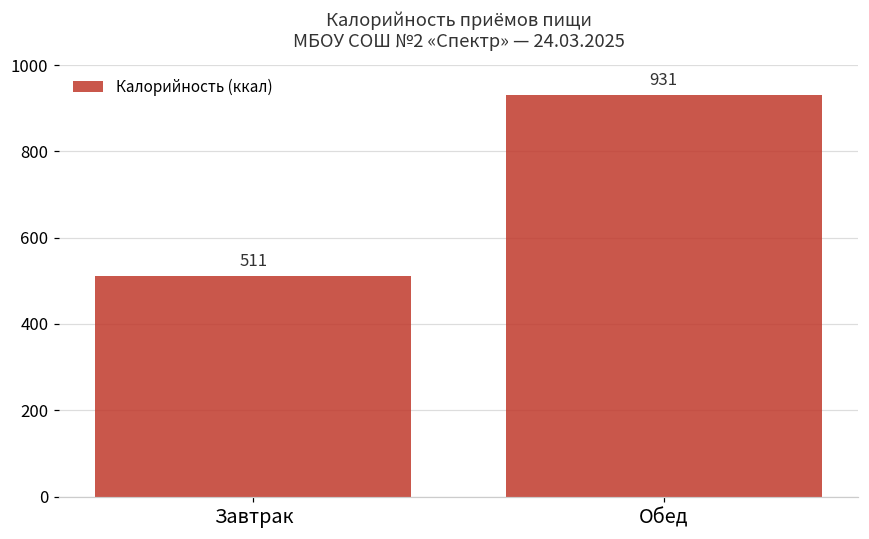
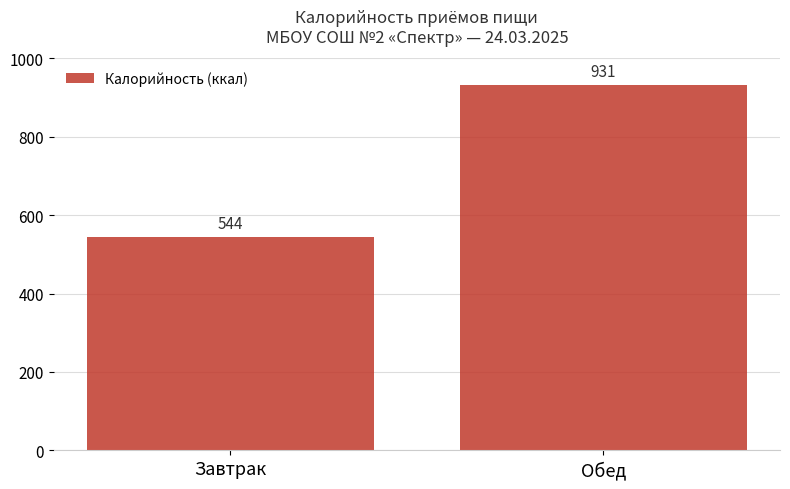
  {
-   "Завтрак": 511,
+   "Завтрак": 544,
    "Обед": 931
  }
